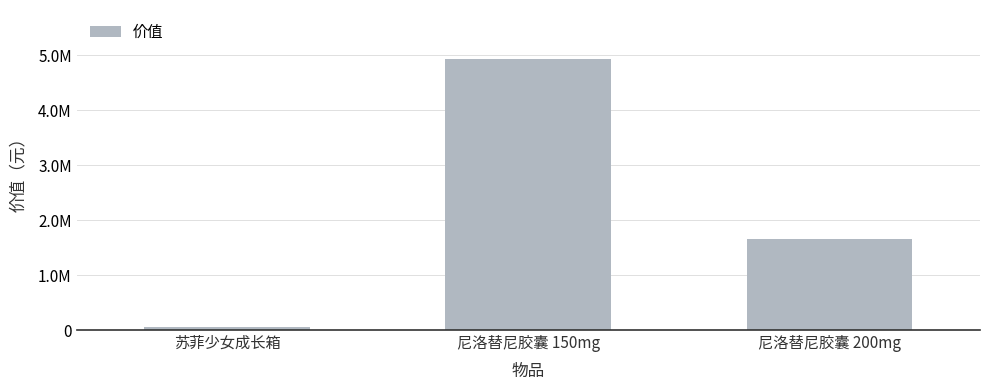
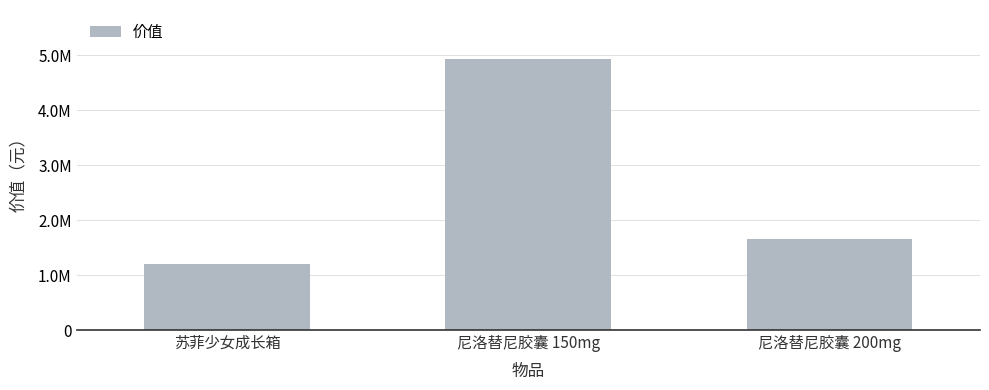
  {
-   "苏菲少女成长箱": 100000,
+   "苏菲少女成长箱": 1200000,
    "尼洛替尼胶囊 150mg": 4900000,
    "尼洛替尼胶囊 200mg": 1700000
  }
